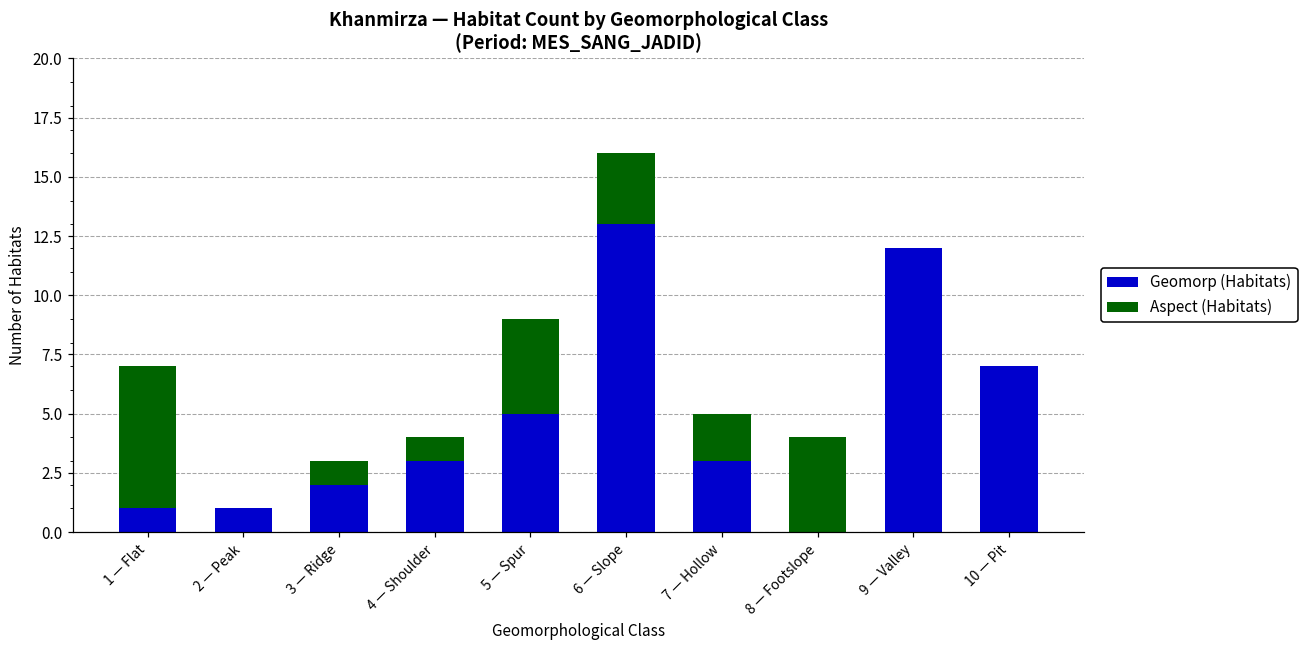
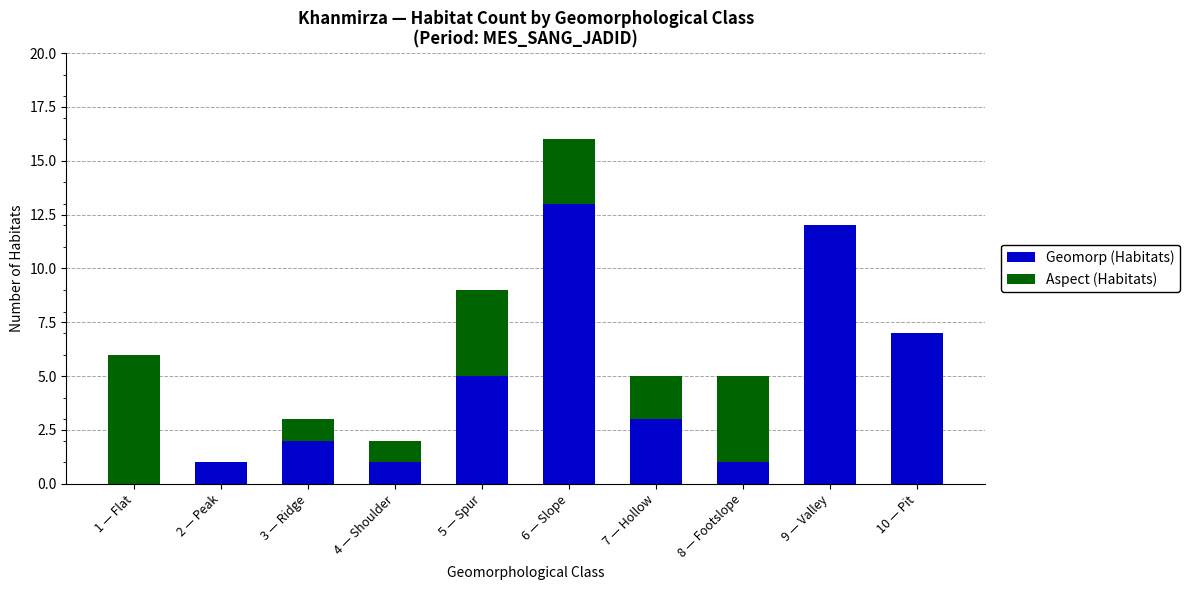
  {
    "Geomorp (Habitats)": {
-     "1 — Flat": 1,
+     "1 — Flat": 0,
      "2 — Peak": 1,
      "3 — Ridge": 2,
-     "4 — Shoulder": 3,
+     "4 — Shoulder": 1,
      "5 — Spur": 5,
      "6 — Slope": 13,
      "7 — Hollow": 3,
-     "8 — Footslope": 0,
+     "8 — Footslope": 1,
      "9 — Valley": 12,
      "10 — Pit": 7
    },
    "Aspect (Habitats)": {
      "1 — Flat": 6,
      "2 — Peak": 0,
      "3 — Ridge": 1,
      "4 — Shoulder": 1,
      "5 — Spur": 4,
      "6 — Slope": 3,
      "7 — Hollow": 2,
      "8 — Footslope": 4,
      "9 — Valley": 0,
      "10 — Pit": 0
    }
  }
